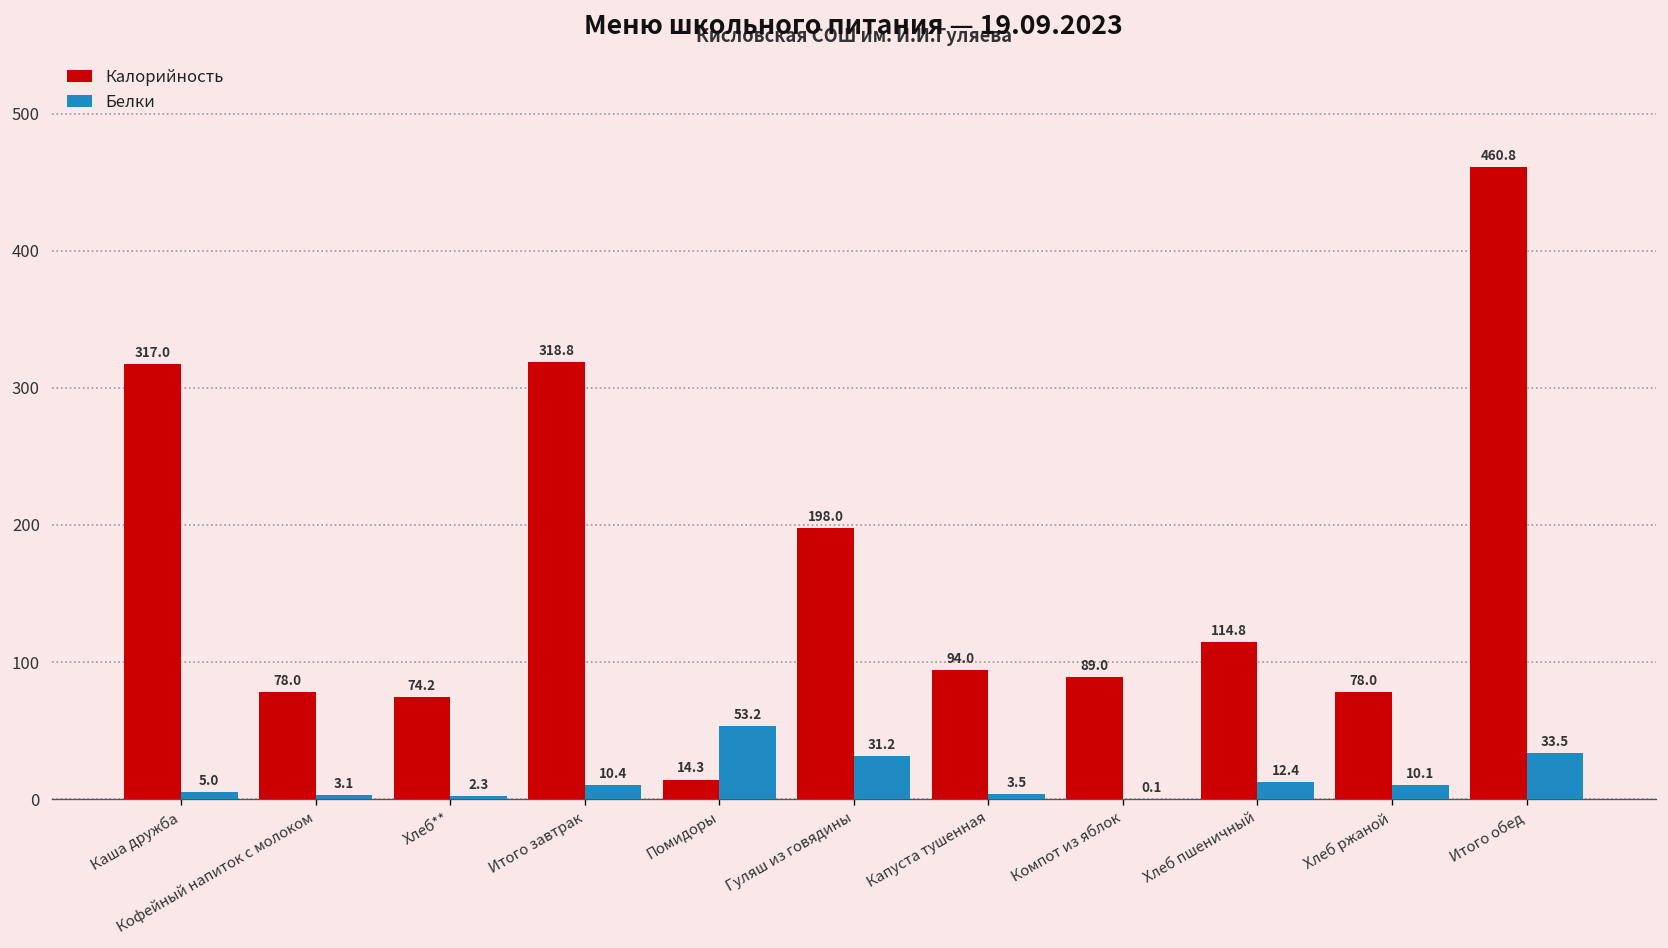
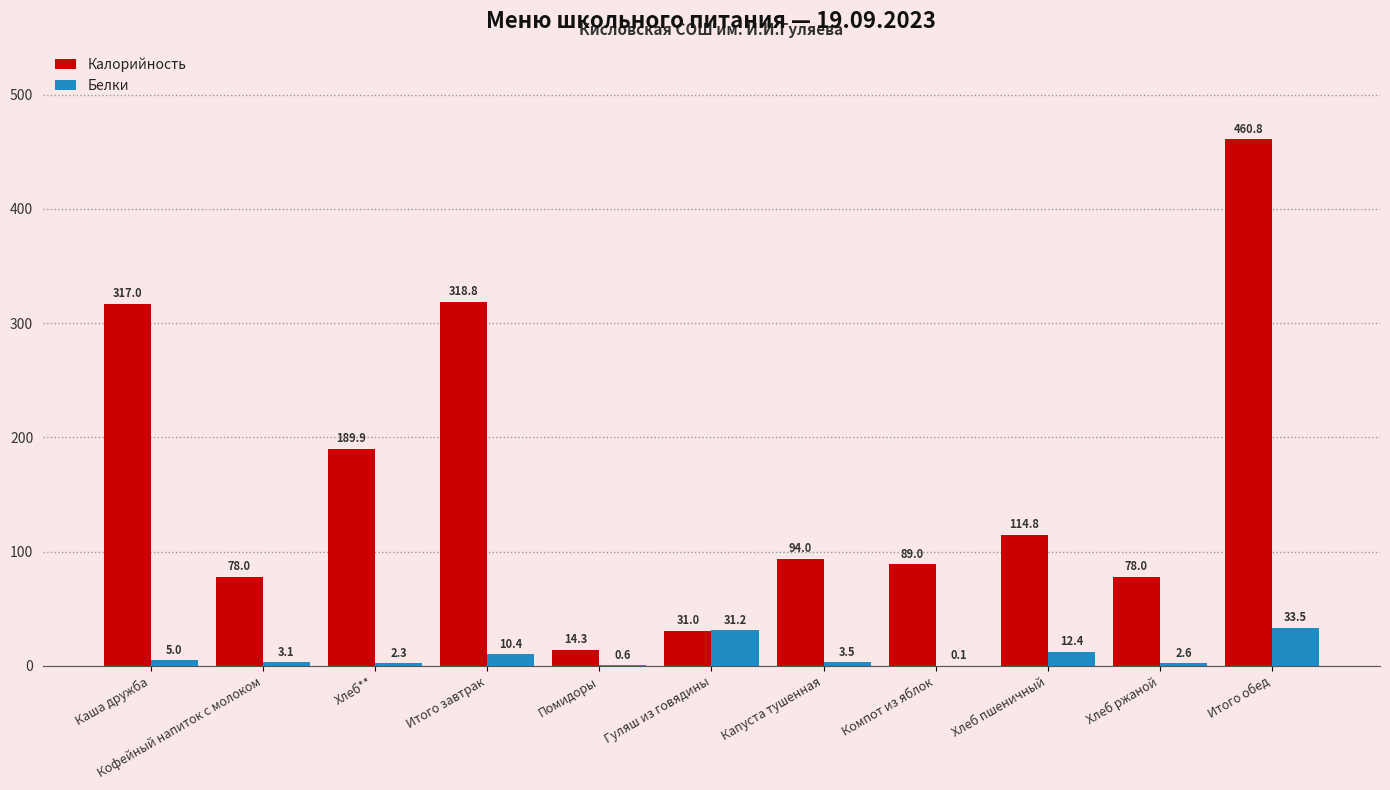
  {
    "Калорийность": {
      "Каша дружба": 317.0,
      "Кофейный напиток с молоком": 78.0,
-     "Хлеб**": 74.2,
+     "Хлеб**": 189.9,
      "Итого завтрак": 318.8,
      "Помидоры": 14.3,
-     "Гуляш из говядины": 198.0,
+     "Гуляш из говядины": 31.0,
      "Капуста тушенная": 94.0,
      "Компот из яблок": 89.0,
      "Хлеб пшеничный": 114.8,
      "Хлеб ржаной": 78.0,
      "Итого обед": 460.8
    },
    "Белки": {
      "Каша дружба": 5.0,
      "Кофейный напиток с молоком": 3.1,
      "Хлеб**": 2.3,
      "Итого завтрак": 10.4,
-     "Помидоры": 53.2,
+     "Помидоры": 0.6,
      "Гуляш из говядины": 31.2,
      "Капуста тушенная": 3.5,
      "Компот из яблок": 0.1,
      "Хлеб пшеничный": 12.4,
-     "Хлеб ржаной": 10.1,
+     "Хлеб ржаной": 2.6,
      "Итого обед": 33.5
    }
  }
